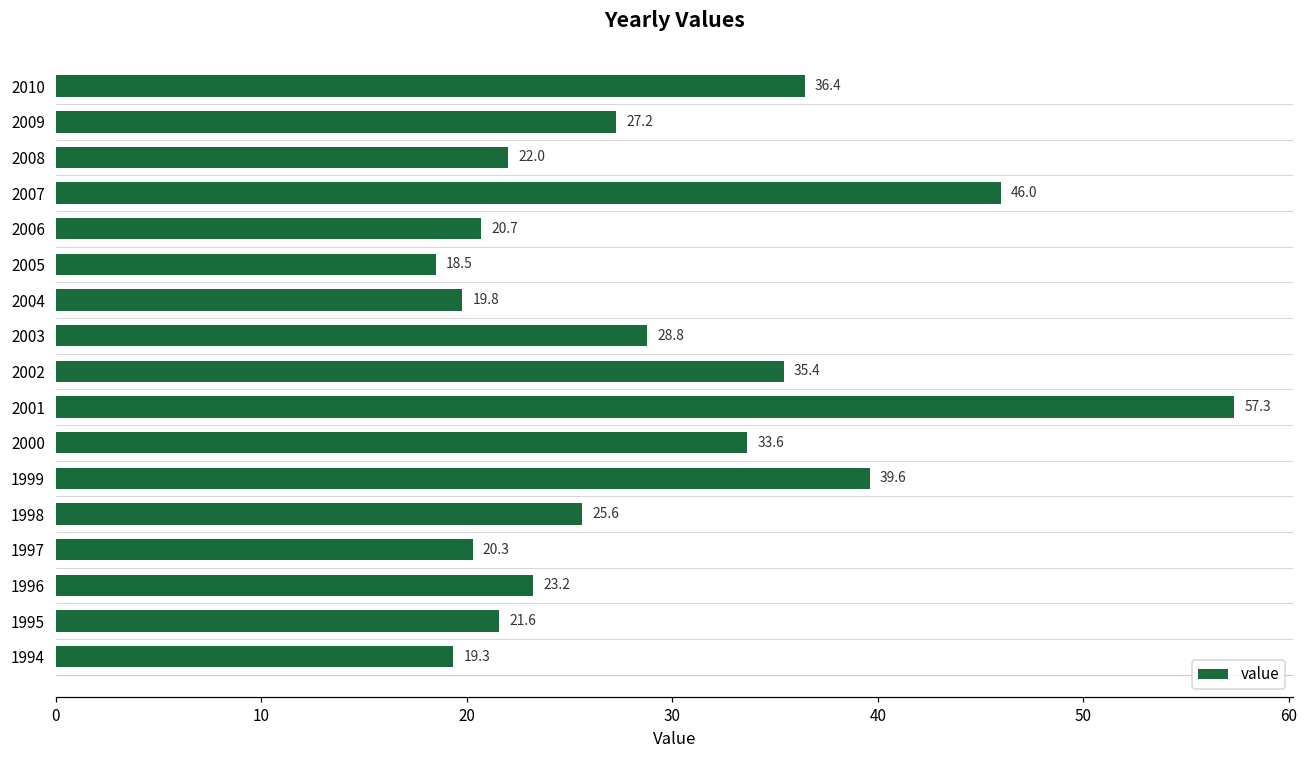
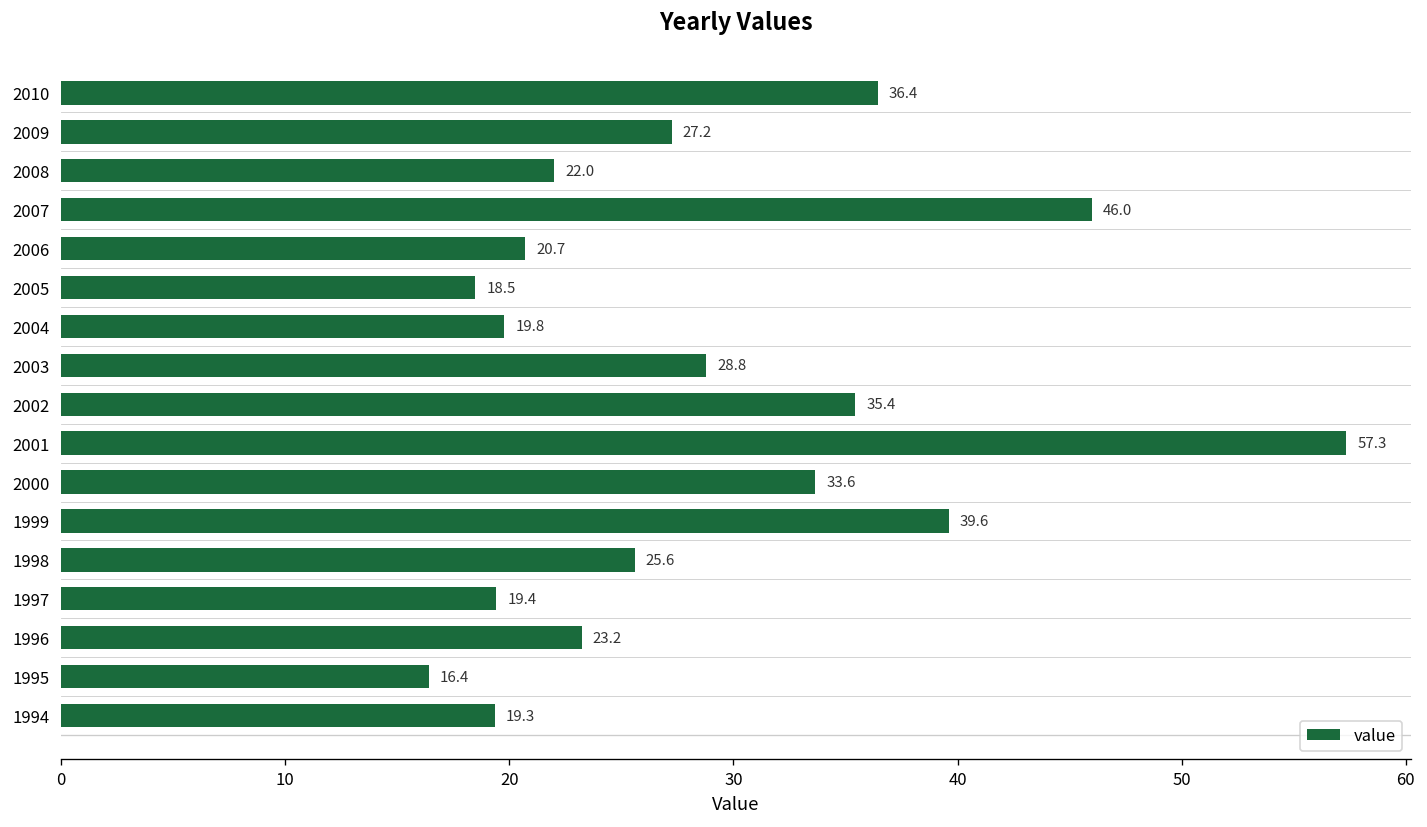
  {
    "2010": 36.4,
    "2009": 27.2,
    "2008": 22.0,
    "2007": 46.0,
    "2006": 20.7,
    "2005": 18.5,
    "2004": 19.8,
    "2003": 28.8,
    "2002": 35.4,
    "2001": 57.3,
    "2000": 33.6,
    "1999": 39.6,
    "1998": 25.6,
-   "1997": 20.3,
+   "1997": 19.4,
    "1996": 23.2,
-   "1995": 21.6,
+   "1995": 16.4,
    "1994": 19.3
  }
